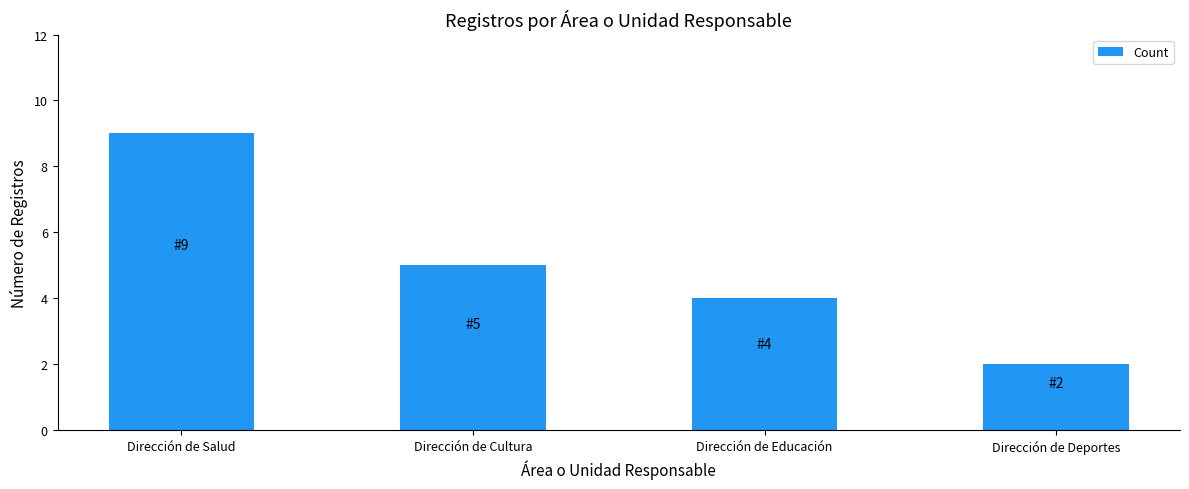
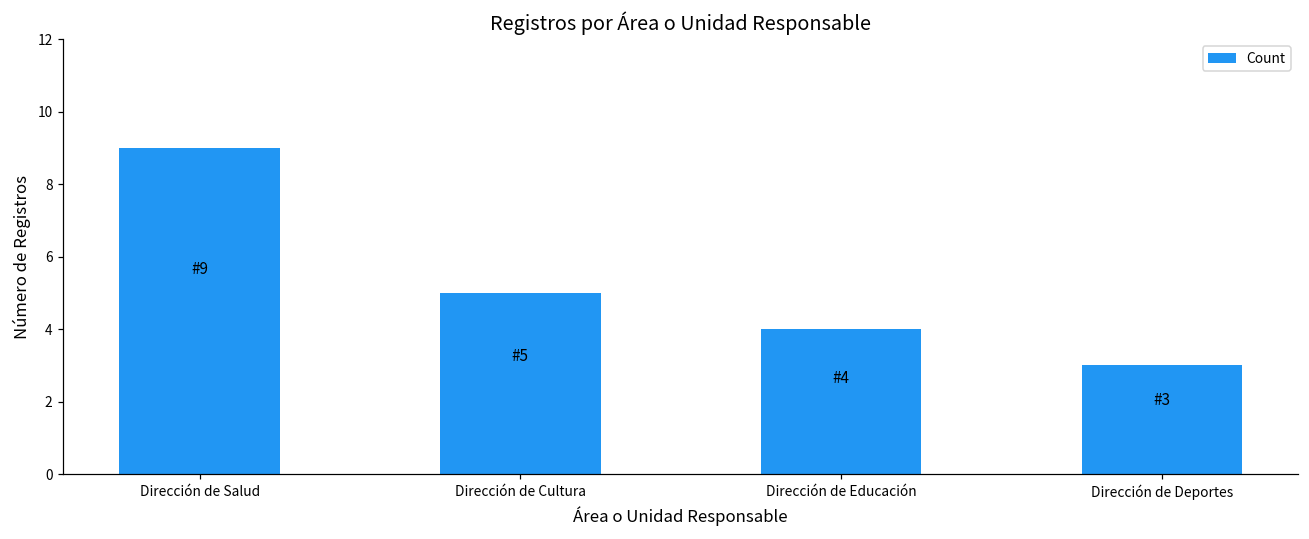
  {
    "Dirección de Salud": 9,
    "Dirección de Cultura": 5,
    "Dirección de Educación": 4,
-   "Dirección de Deportes": 2
+   "Dirección de Deportes": 3
  }
